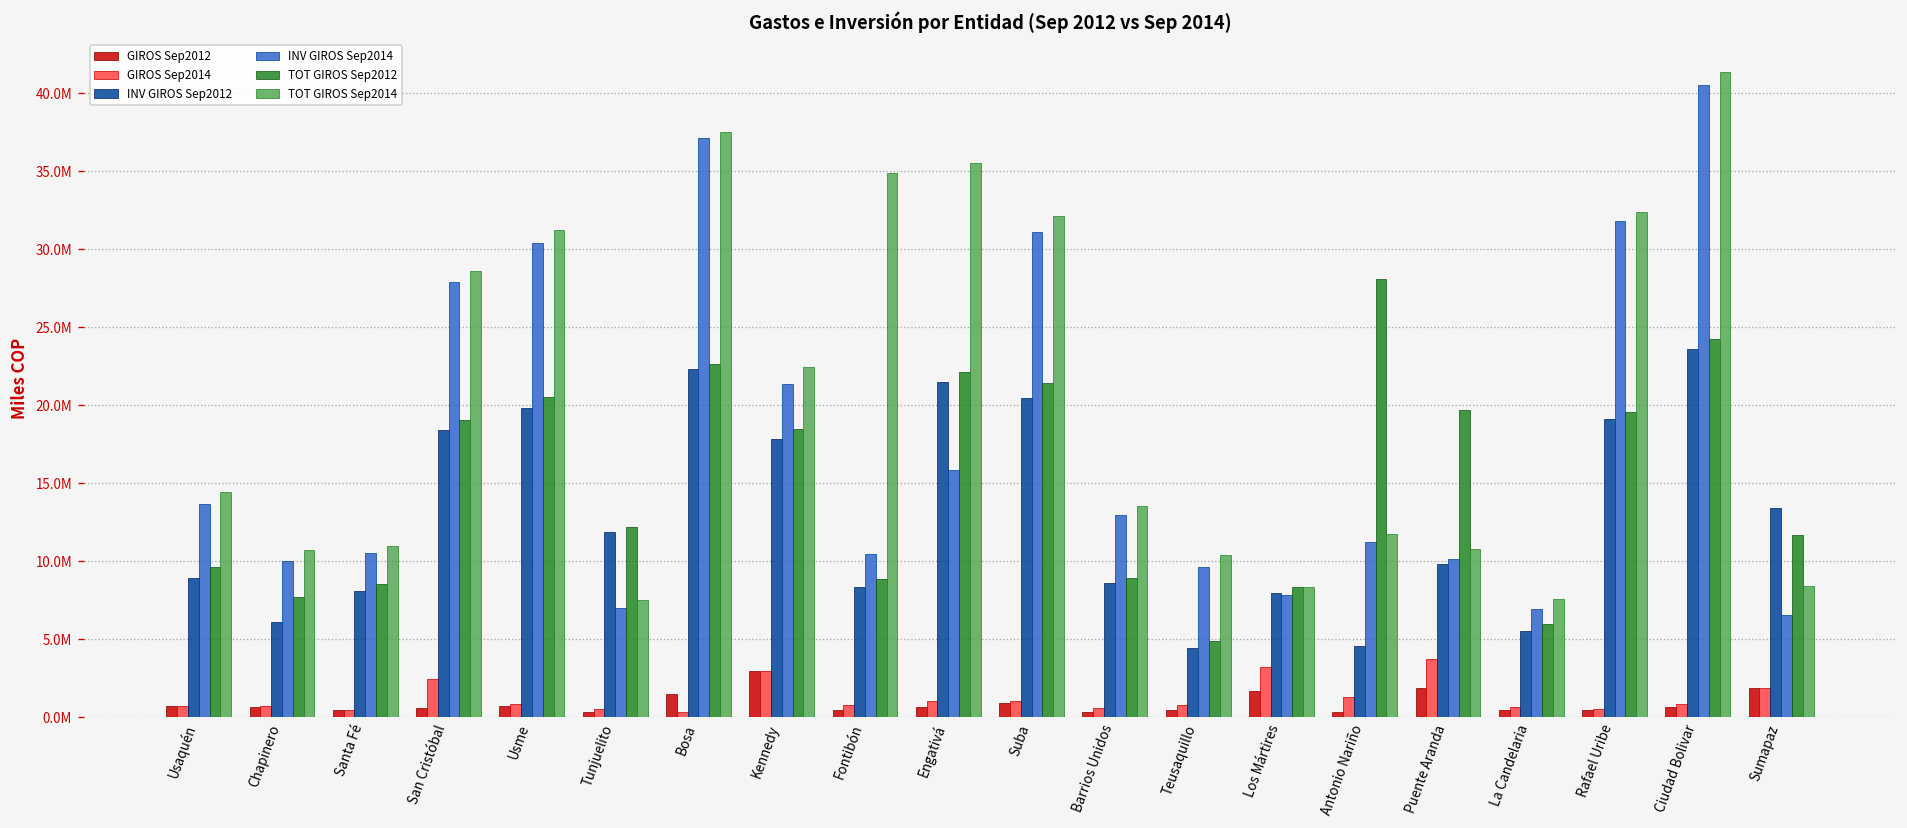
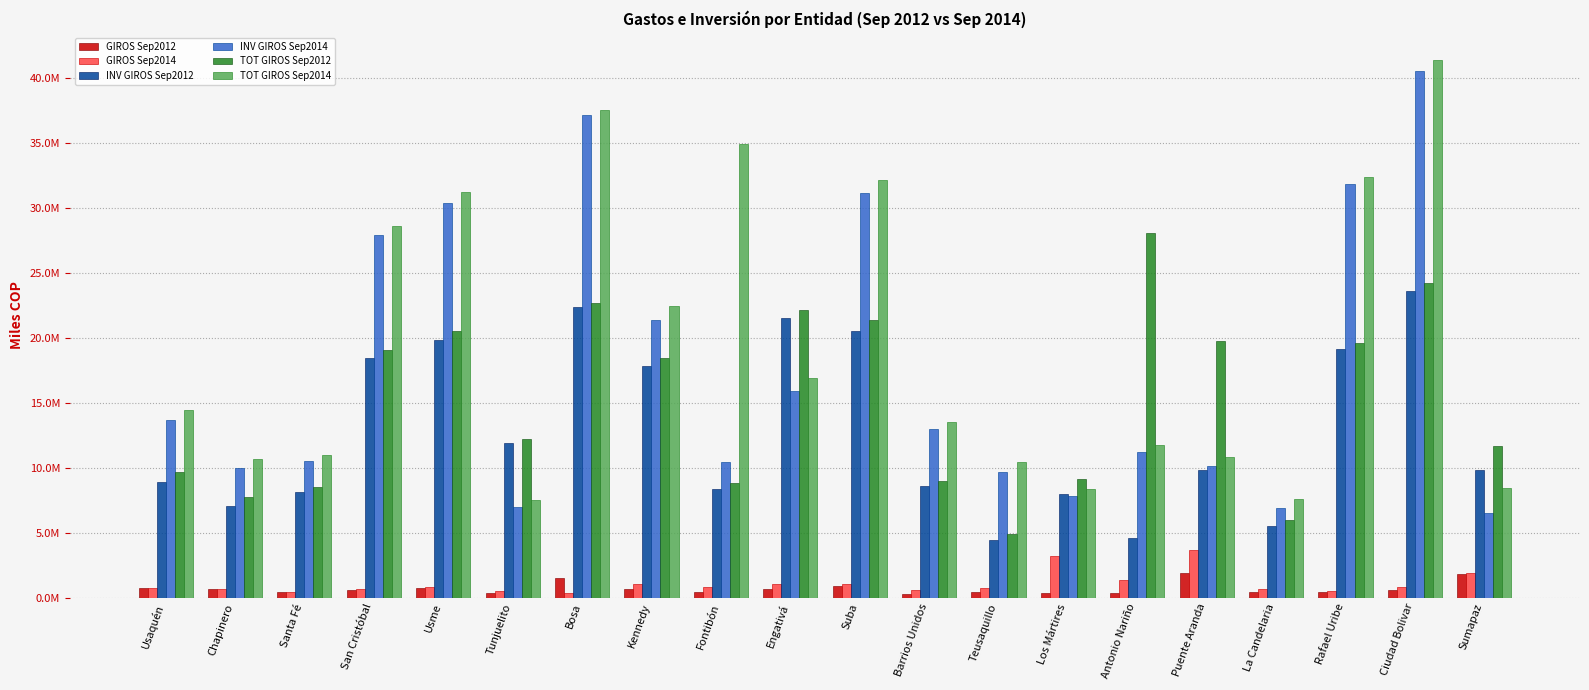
  {
    "GIROS Sep2012": {
      "Usaquén": 700000,
      "Chapinero": 700000,
      "Santa Fé": 400000,
      "San Cristóbal": 600000,
      "Usme": 700000,
      "Tunjuelito": 300000,
      "Bosa": 1500000,
-     "Kennedy": 3000000,
+     "Kennedy": 600000,
      "Fontibón": 500000,
      "Engativá": 600000,
      "Suba": 900000,
      "Barrios Unidos": 300000,
      "Teusaquillo": 500000,
-     "Los Mártires": 1700000,
+     "Los Mártires": 400000,
      "Antonio Nariño": 300000,
      "Puente Aranda": 1900000,
      "La Candelaria": 400000,
      "Rafael Uribe": 500000,
      "Ciudad Bolivar": 600000,
      "Sumapaz": 1800000
    },
    "GIROS Sep2014": {
      "Usaquén": 700000,
      "Chapinero": 700000,
      "Santa Fé": 500000,
-     "San Cristóbal": 2500000,
+     "San Cristóbal": 700000,
      "Usme": 900000,
      "Tunjuelito": 500000,
      "Bosa": 300000,
-     "Kennedy": 3000000,
+     "Kennedy": 1100000,
      "Fontibón": 800000,
      "Engativá": 1100000,
      "Suba": 1000000,
      "Barrios Unidos": 600000,
      "Teusaquillo": 800000,
      "Los Mártires": 3200000,
      "Antonio Nariño": 1300000,
      "Puente Aranda": 3700000,
      "La Candelaria": 600000,
      "Rafael Uribe": 600000,
      "Ciudad Bolivar": 900000,
      "Sumapaz": 1900000
    },
    "INV GIROS Sep2012": {
      "Usaquén": 8900000,
-     "Chapinero": 6100000,
+     "Chapinero": 7100000,
      "Santa Fé": 8100000,
      "San Cristóbal": 18400000,
      "Usme": 19800000,
      "Tunjuelito": 11900000,
      "Bosa": 22400000,
      "Kennedy": 17800000,
      "Fontibón": 8400000,
      "Engativá": 21500000,
      "Suba": 20500000,
      "Barrios Unidos": 8600000,
      "Teusaquillo": 4400000,
      "Los Mártires": 8000000,
      "Antonio Nariño": 4600000,
      "Puente Aranda": 9900000,
      "La Candelaria": 5500000,
      "Rafael Uribe": 19100000,
      "Ciudad Bolivar": 23600000,
-     "Sumapaz": 13400000
+     "Sumapaz": 9800000
    },
    "INV GIROS Sep2014": {
      "Usaquén": 13700000,
      "Chapinero": 10000000,
      "Santa Fé": 10500000,
      "San Cristóbal": 27900000,
      "Usme": 30400000,
      "Tunjuelito": 7000000,
      "Bosa": 37200000,
      "Kennedy": 21400000,
      "Fontibón": 10400000,
      "Engativá": 15900000,
      "Suba": 31100000,
      "Barrios Unidos": 13000000,
      "Teusaquillo": 9600000,
      "Los Mártires": 7800000,
      "Antonio Nariño": 11200000,
      "Puente Aranda": 10200000,
      "La Candelaria": 6900000,
      "Rafael Uribe": 31800000,
      "Ciudad Bolivar": 40500000,
      "Sumapaz": 6600000
    },
    "TOT GIROS Sep2012": {
      "Usaquén": 9700000,
      "Chapinero": 7700000,
      "Santa Fé": 8500000,
      "San Cristóbal": 19000000,
      "Usme": 20600000,
      "Tunjuelito": 12200000,
      "Bosa": 22700000,
      "Kennedy": 18500000,
      "Fontibón": 8800000,
      "Engativá": 22100000,
      "Suba": 21400000,
      "Barrios Unidos": 8900000,
      "Teusaquillo": 4900000,
-     "Los Mártires": 8400000,
+     "Los Mártires": 9100000,
      "Antonio Nariño": 28100000,
      "Puente Aranda": 19700000,
      "La Candelaria": 6000000,
      "Rafael Uribe": 19600000,
      "Ciudad Bolivar": 24200000,
      "Sumapaz": 11700000
    },
    "TOT GIROS Sep2014": {
      "Usaquén": 14400000,
      "Chapinero": 10700000,
      "Santa Fé": 11000000,
      "San Cristóbal": 28600000,
      "Usme": 31200000,
      "Tunjuelito": 7500000,
      "Bosa": 37500000,
      "Kennedy": 22500000,
      "Fontibón": 34900000,
-     "Engativá": 35600000,
+     "Engativá": 16900000,
      "Suba": 32100000,
      "Barrios Unidos": 13500000,
      "Teusaquillo": 10400000,
      "Los Mártires": 8300000,
      "Antonio Nariño": 11800000,
      "Puente Aranda": 10800000,
      "La Candelaria": 7600000,
      "Rafael Uribe": 32400000,
      "Ciudad Bolivar": 41400000,
      "Sumapaz": 8400000
    }
  }
